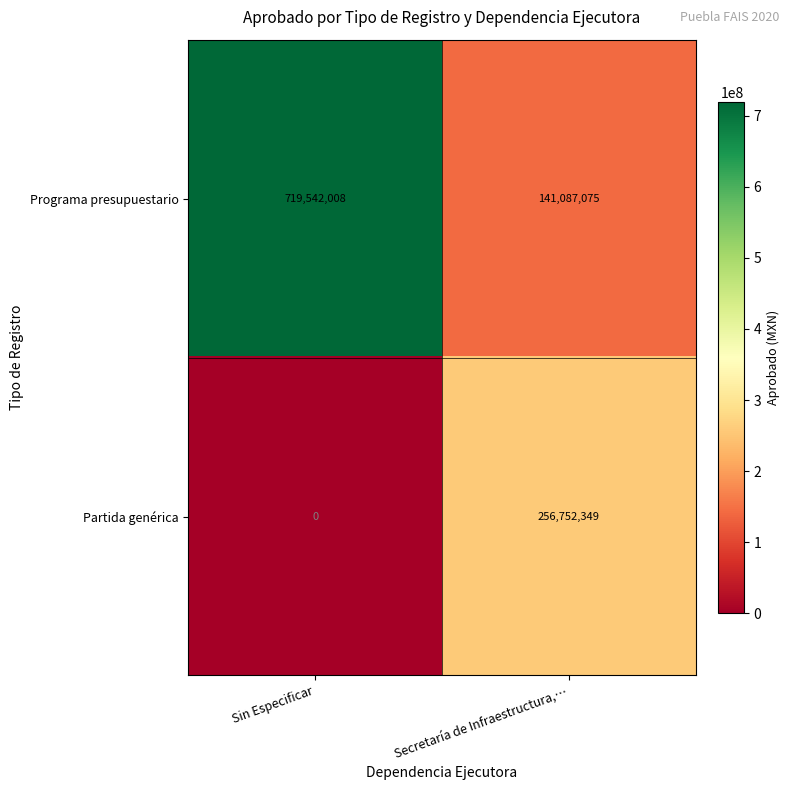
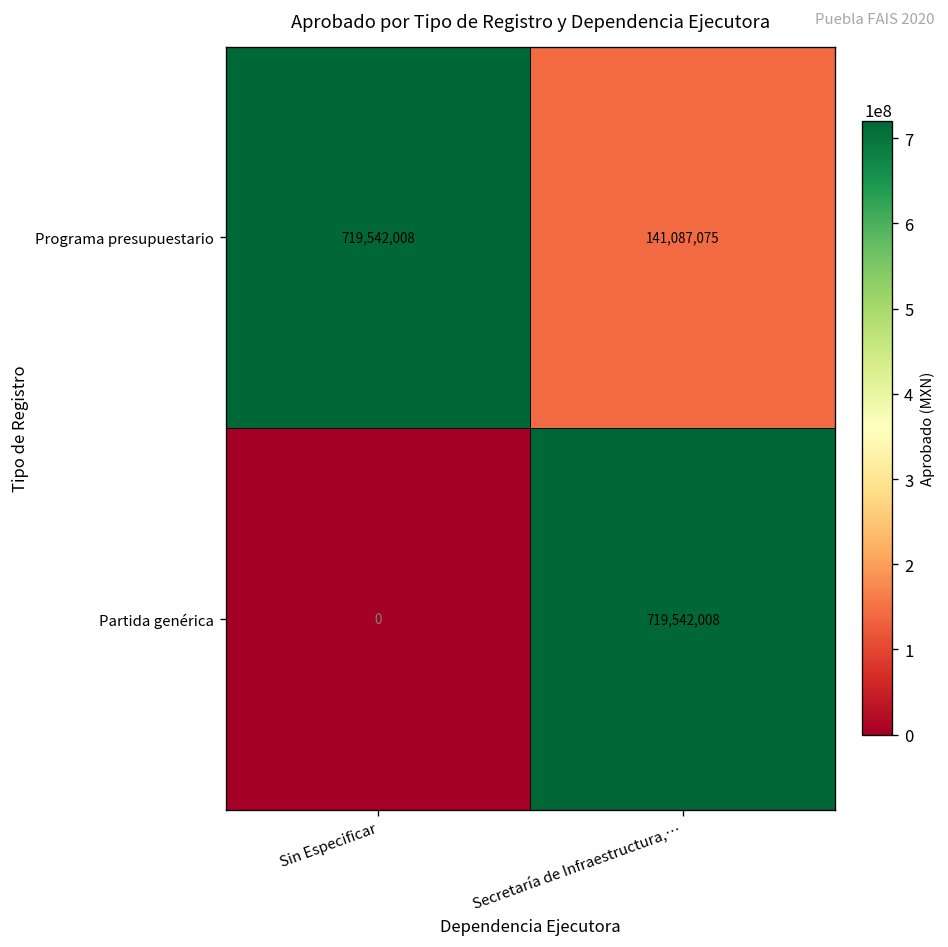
  {
    "Programa presupuestario": {
      "Sin Especificar": "719,542,008",
      "Secretaría de Infraestructura,…": "141,087,075"
    },
    "Partida genérica": {
      "Sin Especificar": "0",
-     "Secretaría de Infraestructura,…": "256,752,349"
+     "Secretaría de Infraestructura,…": "719,542,008"
    }
  }
